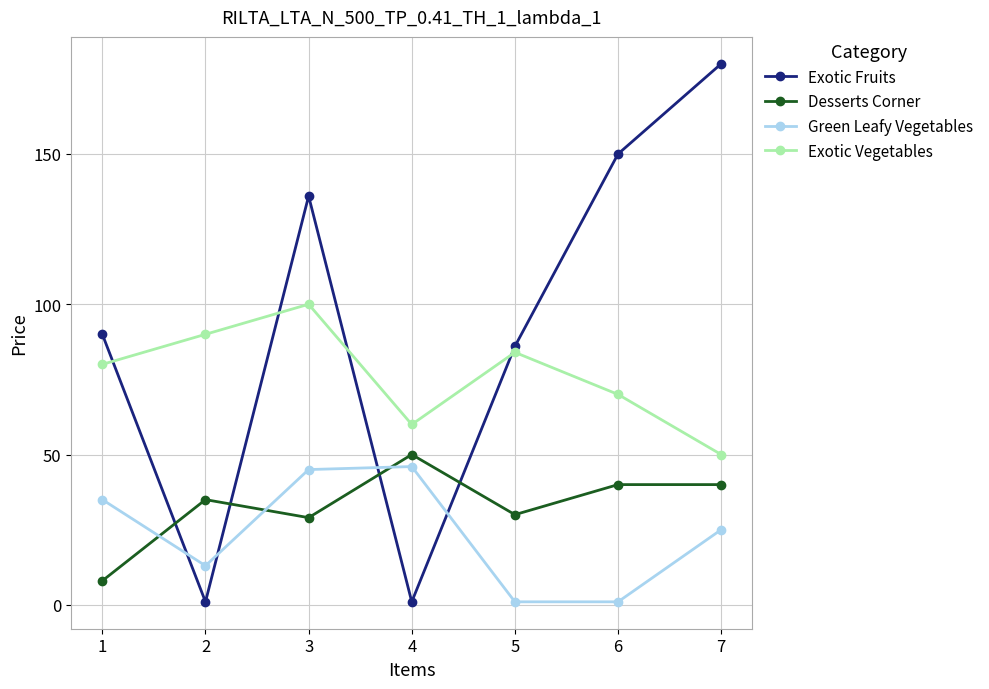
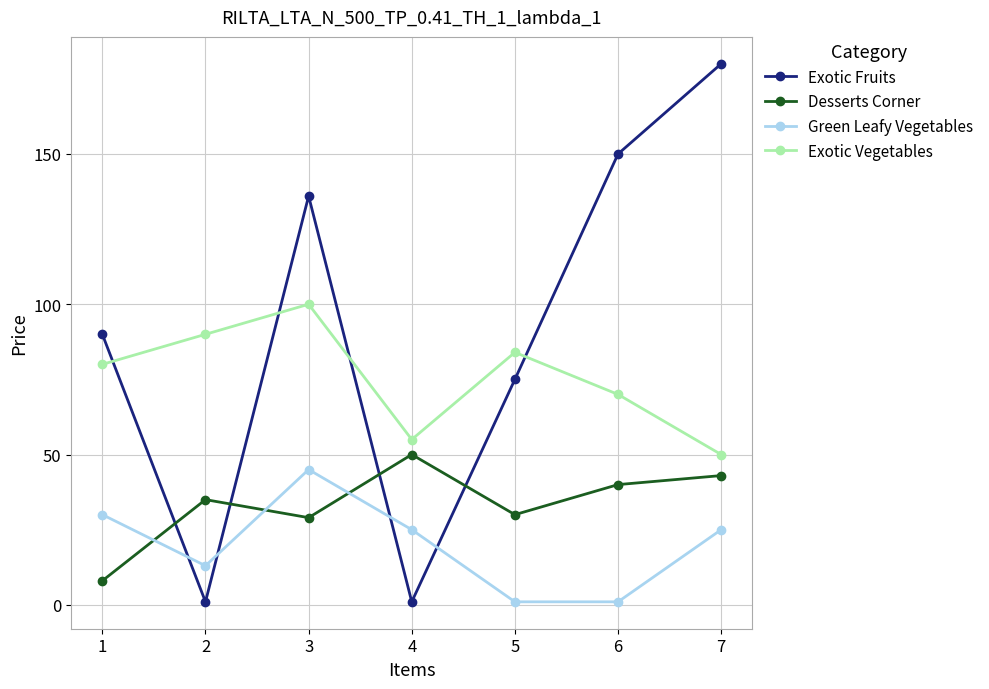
  {
    "Exotic Fruits": {
      "1": 90,
      "2": 1,
      "3": 136,
      "4": 1,
-     "5": 86,
+     "5": 75,
      "6": 150,
      "7": 180
    },
    "Desserts Corner": {
      "1": 8,
      "2": 35,
      "3": 29,
      "4": 50,
      "5": 30,
      "6": 40,
-     "7": 40
+     "7": 43
    },
    "Green Leafy Vegetables": {
-     "1": 35,
+     "1": 30,
      "2": 13,
      "3": 45,
-     "4": 46,
+     "4": 25,
      "5": 1,
      "6": 1,
      "7": 25
    },
    "Exotic Vegetables": {
      "1": 80,
      "2": 90,
      "3": 100,
-     "4": 60,
+     "4": 55,
      "5": 84,
      "6": 70,
      "7": 50
    }
  }
